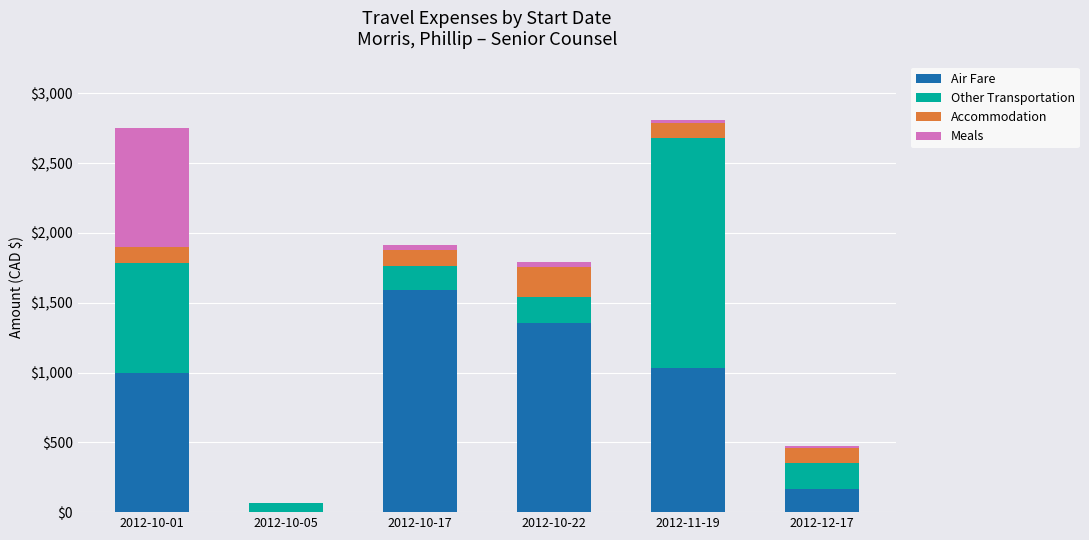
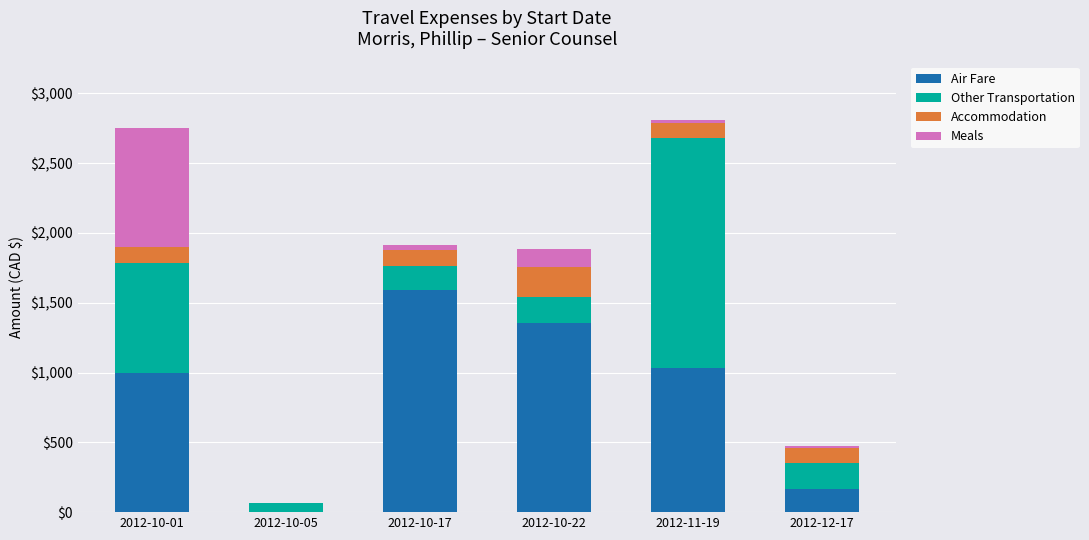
  {
    "Air Fare": {
      "2012-10-01": "$990",
      "2012-10-05": "$0",
      "2012-10-17": "$1,590",
      "2012-10-22": "$1,350",
      "2012-11-19": "$1,030",
      "2012-12-17": "$170"
    },
    "Other Transportation": {
      "2012-10-01": "$790",
      "2012-10-05": "$60",
      "2012-10-17": "$170",
      "2012-10-22": "$190",
      "2012-11-19": "$1,650",
      "2012-12-17": "$180"
    },
    "Accommodation": {
      "2012-10-01": "$110",
      "2012-10-05": "$0",
      "2012-10-17": "$110",
      "2012-10-22": "$210",
      "2012-11-19": "$110",
      "2012-12-17": "$110"
    },
    "Meals": {
      "2012-10-01": "$850",
      "2012-10-05": "$0",
      "2012-10-17": "$40",
-     "2012-10-22": "$40",
+     "2012-10-22": "$130",
      "2012-11-19": "$20",
      "2012-12-17": "$20"
    }
  }
